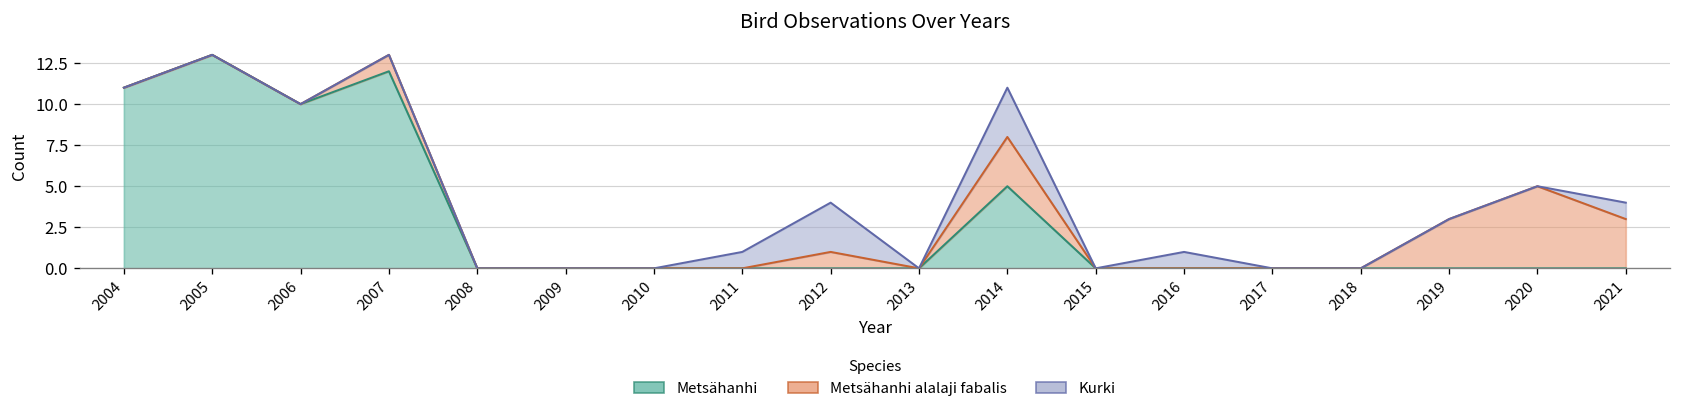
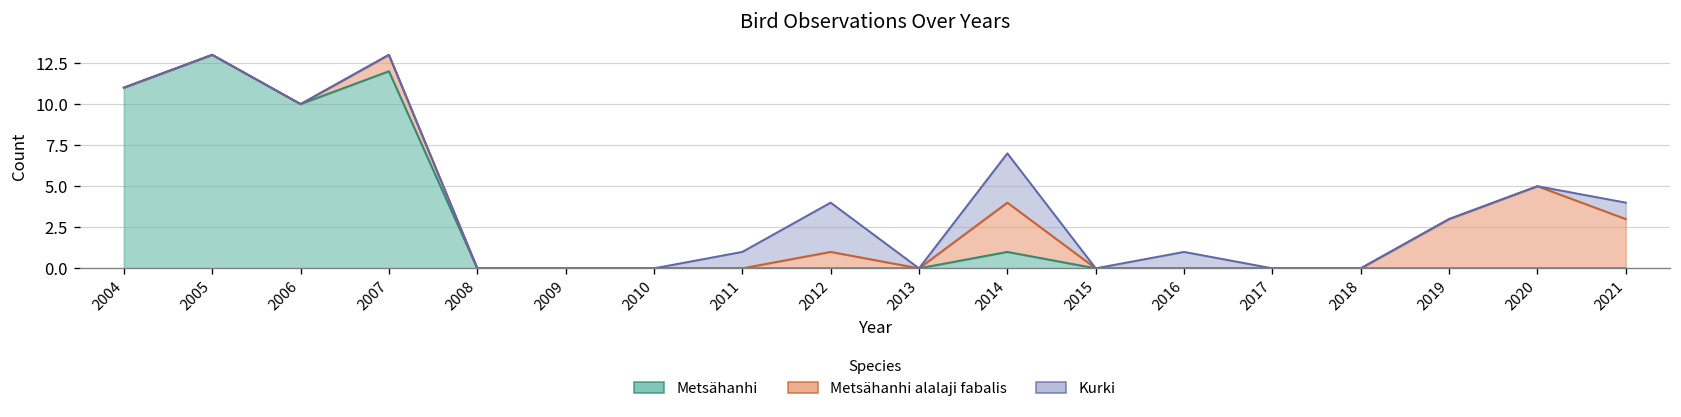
  {
    "Metsähanhi": {
      "2007": 12,
      "2012": 0,
-     "2014": 5,
+     "2014": 1,
      "2019": 0,
      "2020": 0,
      "2021": 0
    },
    "Metsähanhi alalaji fabalis": {
      "2012": 1,
      "2014": 3,
      "2021": 3
    },
    "Kurki": {
      "2011": 1,
      "2012": 3,
      "2014": 3,
      "2016": 1,
      "2021": 1
    }
  }
